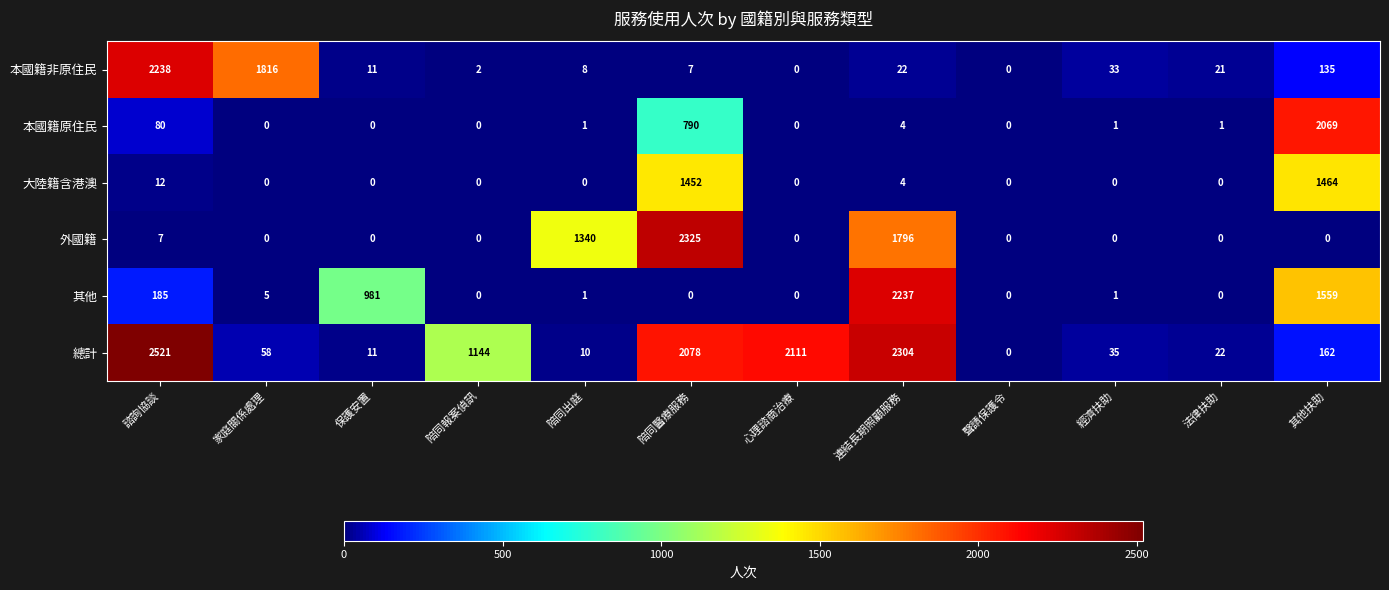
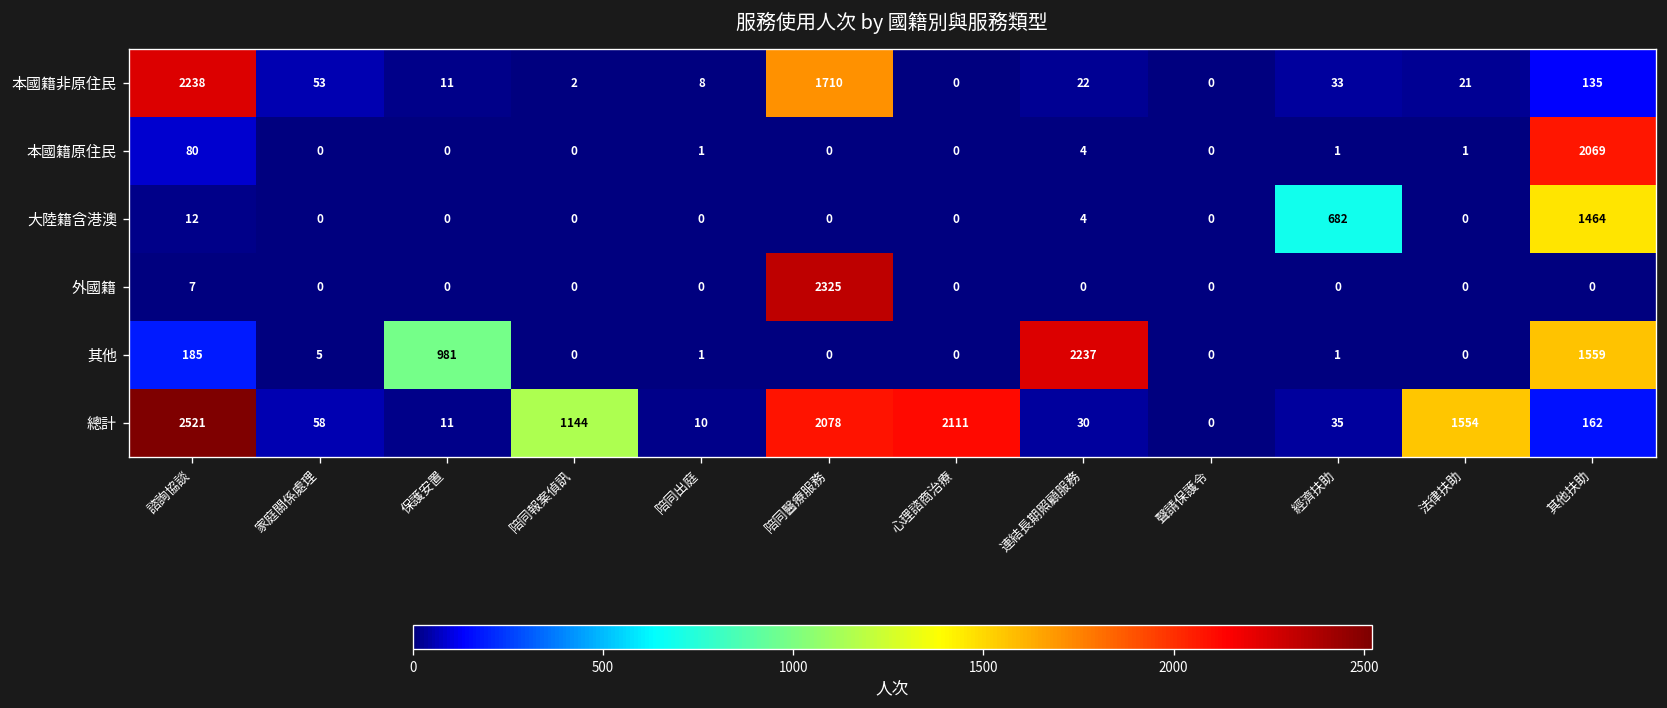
  {
    "本國籍非原住民": {
      "諮詢協談": 2238,
-     "家庭關係處理": 1816,
+     "家庭關係處理": 53,
      "保護安置": 11,
      "陪同報案偵訊": 2,
      "陪同出庭": 8,
-     "陪同醫療服務": 7,
+     "陪同醫療服務": 1710,
      "心理諮商治療": 0,
      "連結長期照顧服務": 22,
      "聲請保護令": 0,
      "經濟扶助": 33,
      "法律扶助": 21,
      "其他扶助": 135
    },
    "本國籍原住民": {
      "諮詢協談": 80,
      "家庭關係處理": 0,
      "保護安置": 0,
      "陪同報案偵訊": 0,
      "陪同出庭": 1,
-     "陪同醫療服務": 790,
+     "陪同醫療服務": 0,
      "心理諮商治療": 0,
      "連結長期照顧服務": 4,
      "聲請保護令": 0,
      "經濟扶助": 1,
      "法律扶助": 1,
      "其他扶助": 2069
    },
    "大陸籍含港澳": {
      "諮詢協談": 12,
      "家庭關係處理": 0,
      "保護安置": 0,
      "陪同報案偵訊": 0,
      "陪同出庭": 0,
-     "陪同醫療服務": 1452,
+     "陪同醫療服務": 0,
      "心理諮商治療": 0,
      "連結長期照顧服務": 4,
      "聲請保護令": 0,
-     "經濟扶助": 0,
+     "經濟扶助": 682,
      "法律扶助": 0,
      "其他扶助": 1464
    },
    "外國籍": {
      "諮詢協談": 7,
      "家庭關係處理": 0,
      "保護安置": 0,
      "陪同報案偵訊": 0,
-     "陪同出庭": 1340,
+     "陪同出庭": 0,
      "陪同醫療服務": 2325,
      "心理諮商治療": 0,
-     "連結長期照顧服務": 1796,
+     "連結長期照顧服務": 0,
      "聲請保護令": 0,
      "經濟扶助": 0,
      "法律扶助": 0,
      "其他扶助": 0
    },
    "其他": {
      "諮詢協談": 185,
      "家庭關係處理": 5,
      "保護安置": 981,
      "陪同報案偵訊": 0,
      "陪同出庭": 1,
      "陪同醫療服務": 0,
      "心理諮商治療": 0,
      "連結長期照顧服務": 2237,
      "聲請保護令": 0,
      "經濟扶助": 1,
      "法律扶助": 0,
      "其他扶助": 1559
    },
    "總計": {
      "諮詢協談": 2521,
      "家庭關係處理": 58,
      "保護安置": 11,
      "陪同報案偵訊": 1144,
      "陪同出庭": 10,
      "陪同醫療服務": 2078,
      "心理諮商治療": 2111,
-     "連結長期照顧服務": 2304,
+     "連結長期照顧服務": 30,
      "聲請保護令": 0,
      "經濟扶助": 35,
-     "法律扶助": 22,
+     "法律扶助": 1554,
      "其他扶助": 162
    }
  }
